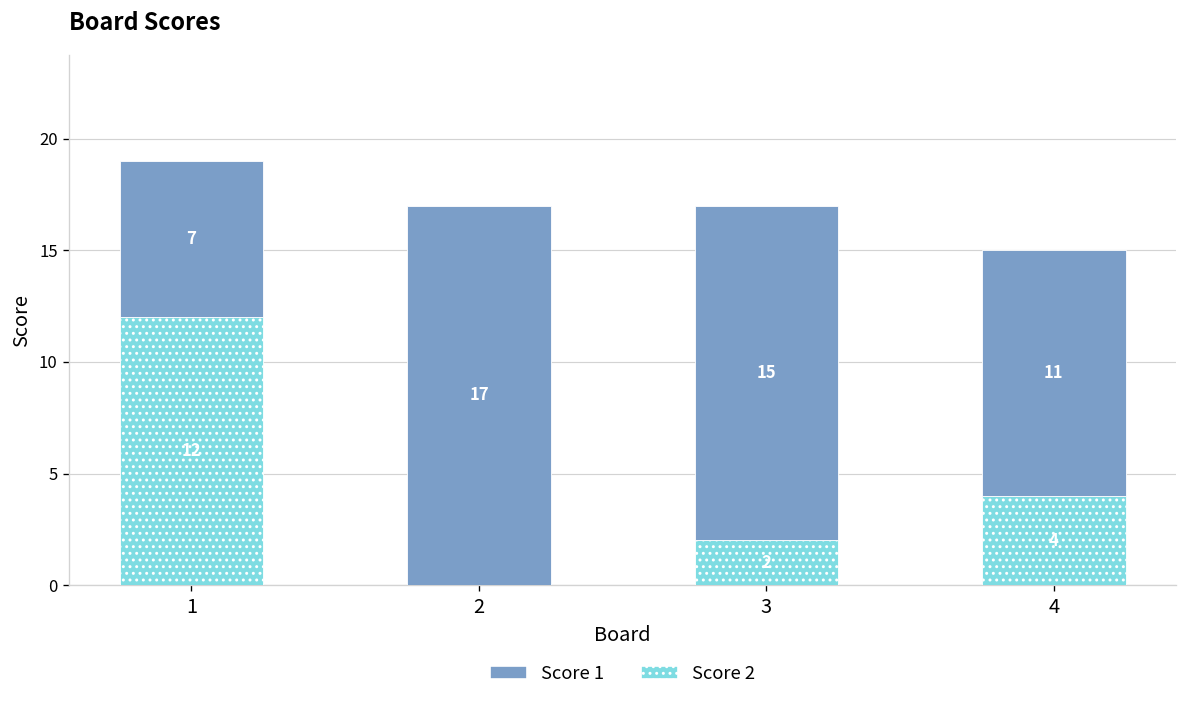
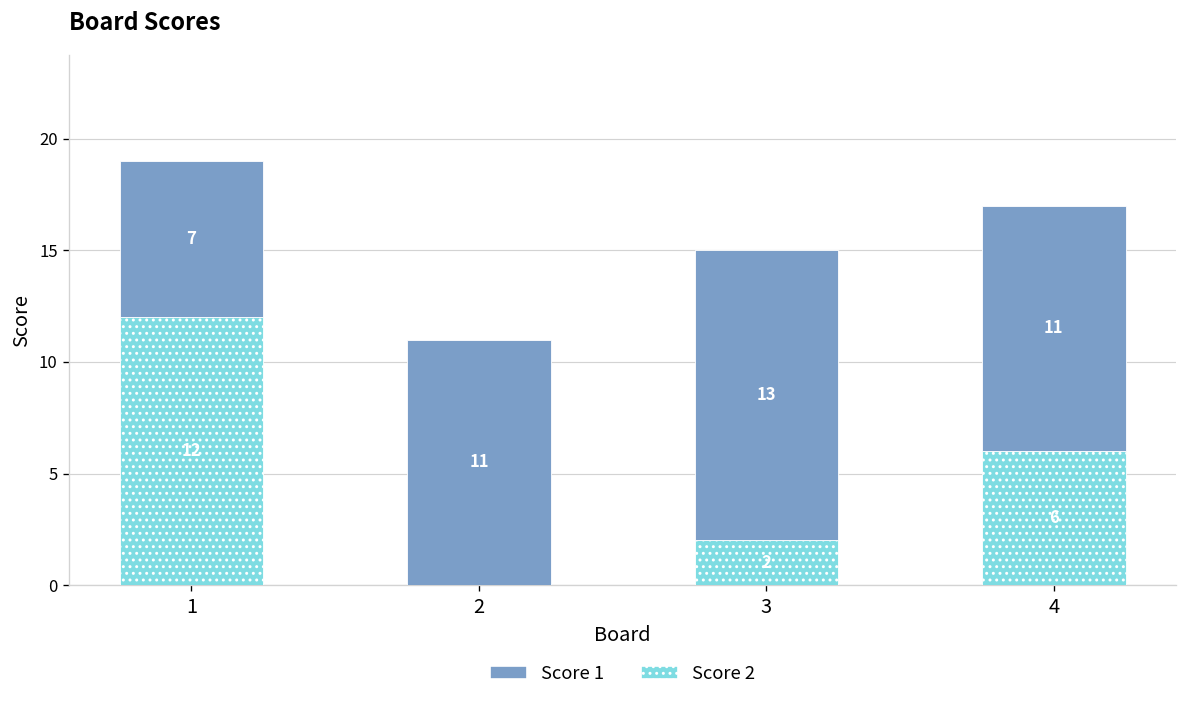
  {
    "Score 2": {
      "1": 12,
      "3": 2,
-     "4": 4
+     "4": 6
    },
    "Score 1": {
      "1": 7,
-     "2": 17,
-     "3": 15,
+     "2": 11,
+     "3": 13,
      "4": 11
    }
  }
